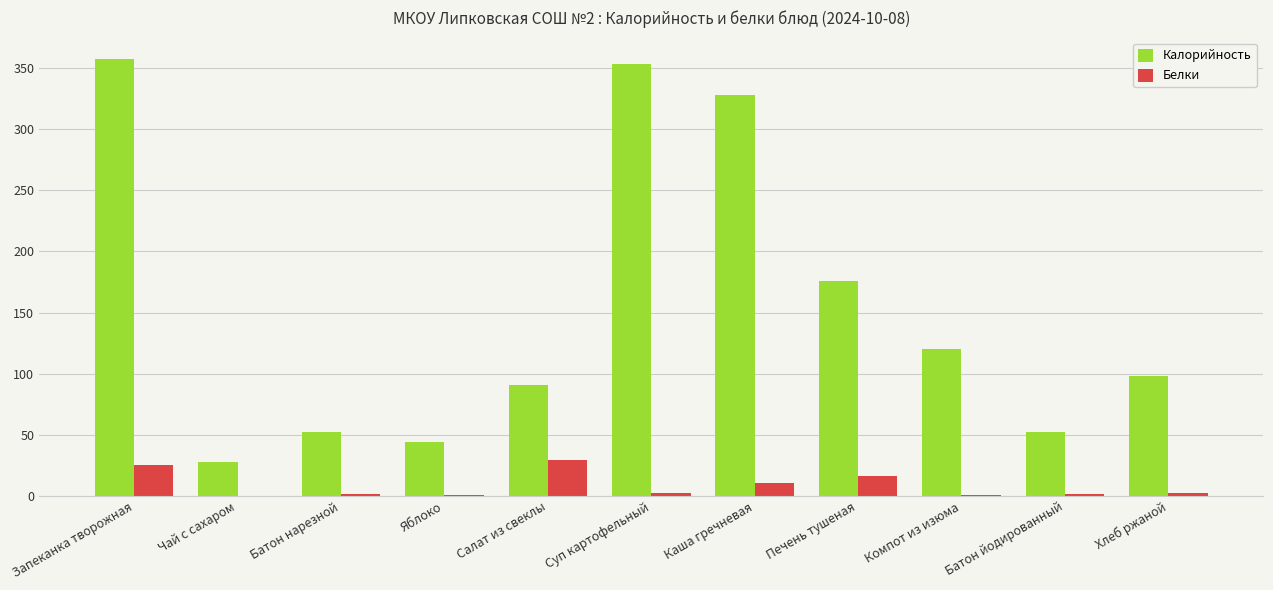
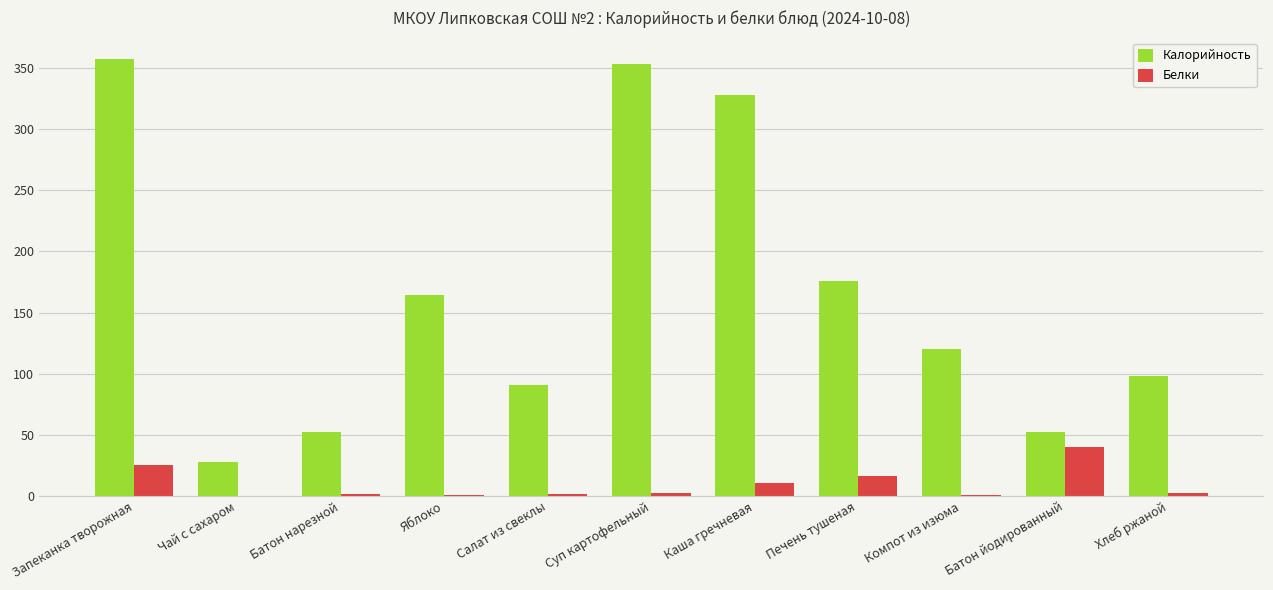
  {
    "Калорийность": {
      "Запеканка творожная": 357,
      "Чай с сахаром": 28,
      "Батон нарезной": 52,
-     "Яблоко": 44,
+     "Яблоко": 164,
      "Салат из свеклы": 91,
      "Суп картофельный": 353,
      "Каша гречневая": 328,
      "Печень тушеная": 176,
      "Компот из изюма": 120,
      "Батон йодированный": 52,
      "Хлеб ржаной": 98
    },
    "Белки": {
      "Запеканка творожная": 25,
-     "Салат из свеклы": 30,
+     "Салат из свеклы": 1,
      "Суп картофельный": 2,
      "Каша гречневая": 10,
      "Печень тушеная": 17,
-     "Батон йодированный": 2
+     "Батон йодированный": 40
    }
  }
